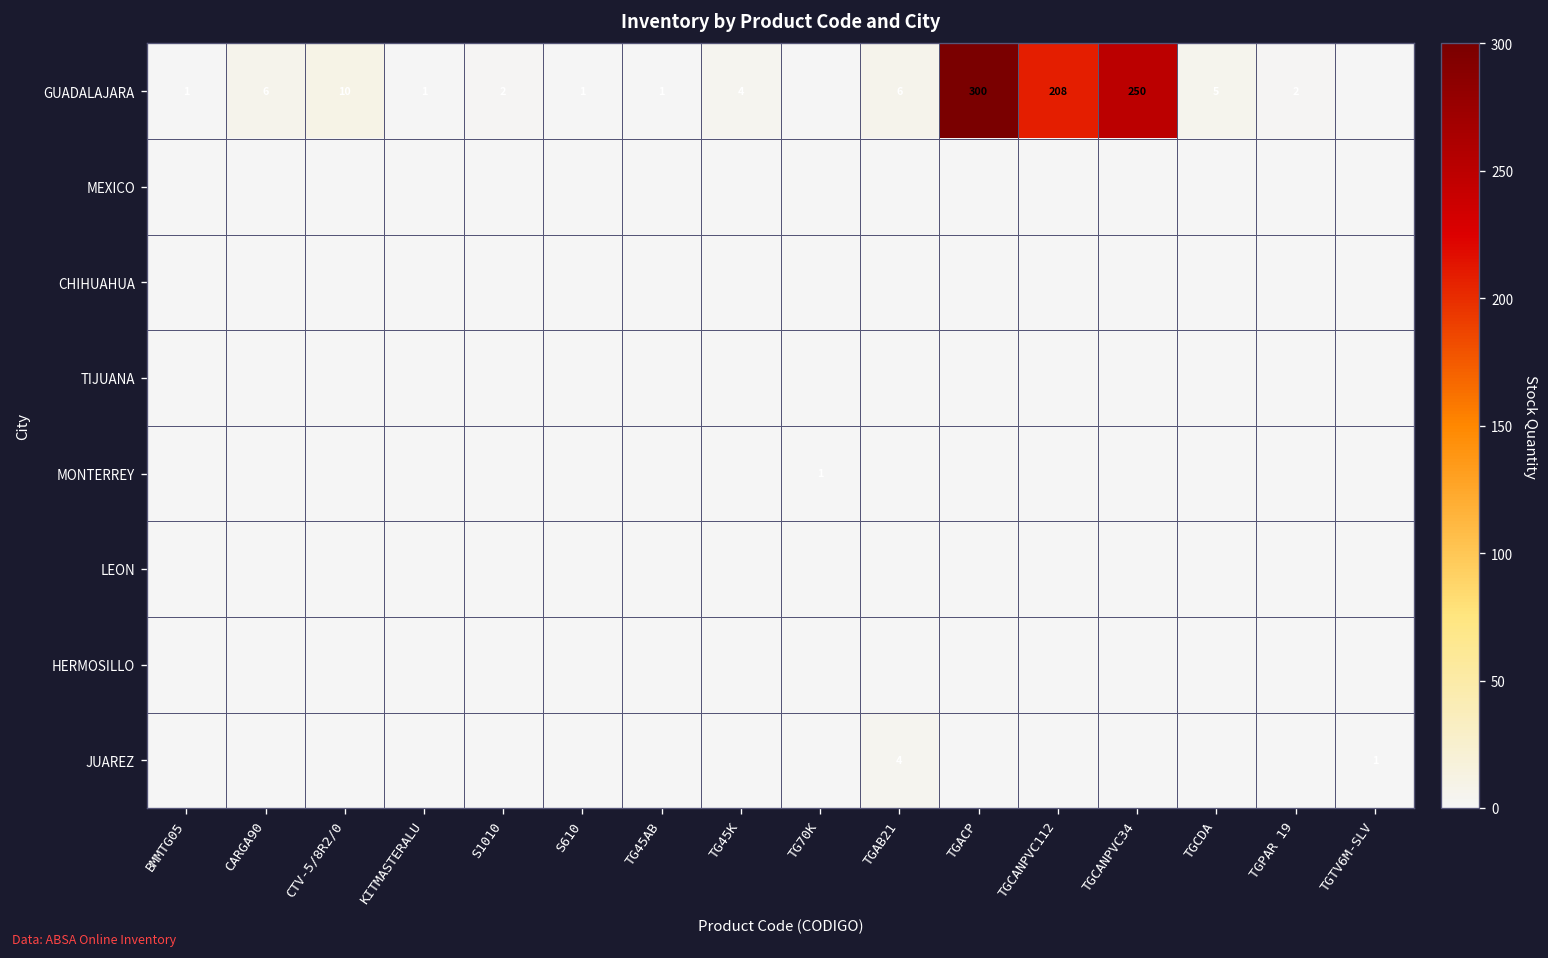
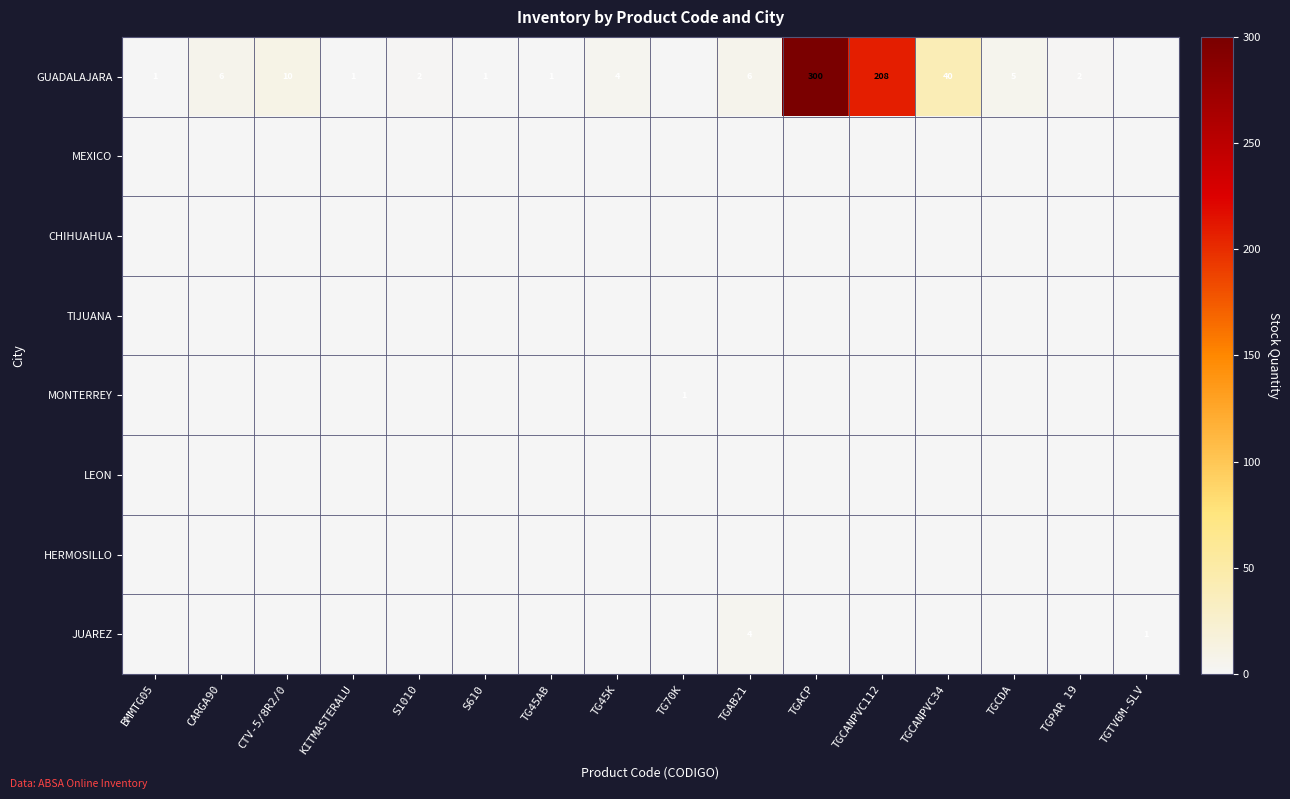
  {
    "GUADALAJARA": {
      "TGACP": 300,
      "TGCANPVC112": 208,
-     "TGCANPVC34": 250
+     "TGCANPVC34": 40
    }
  }
